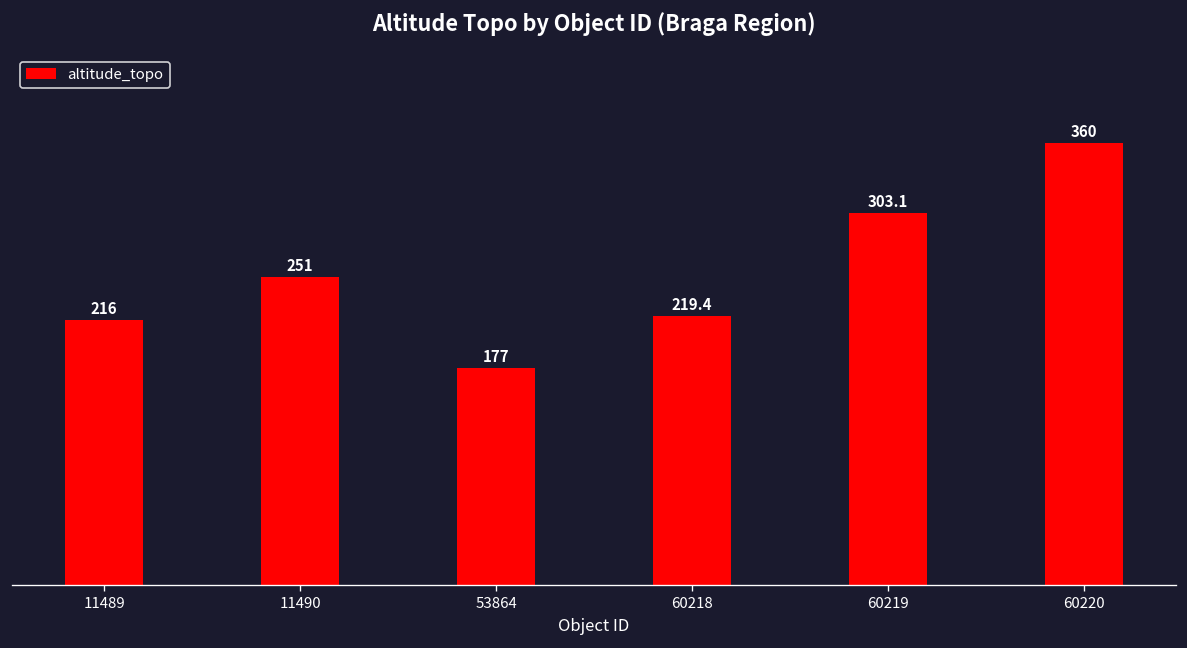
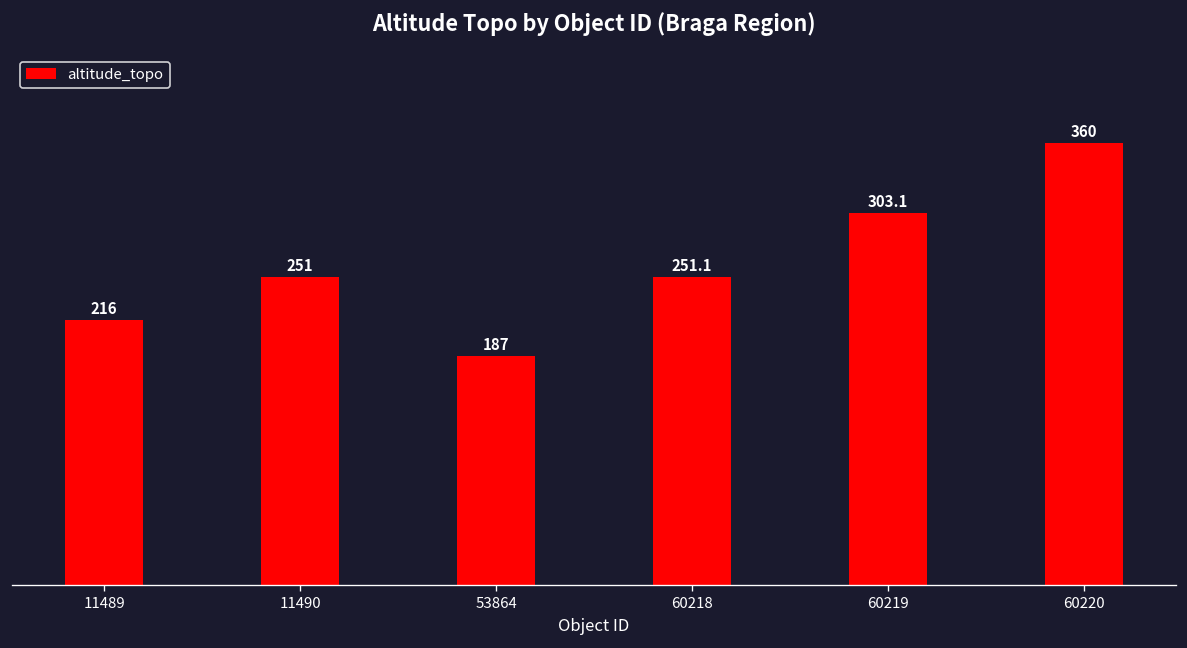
  {
    "11489": 216,
    "11490": 251,
-   "53864": 177,
-   "60218": 219.4,
+   "53864": 187,
+   "60218": 251.1,
    "60219": 303.1,
    "60220": 360
  }
